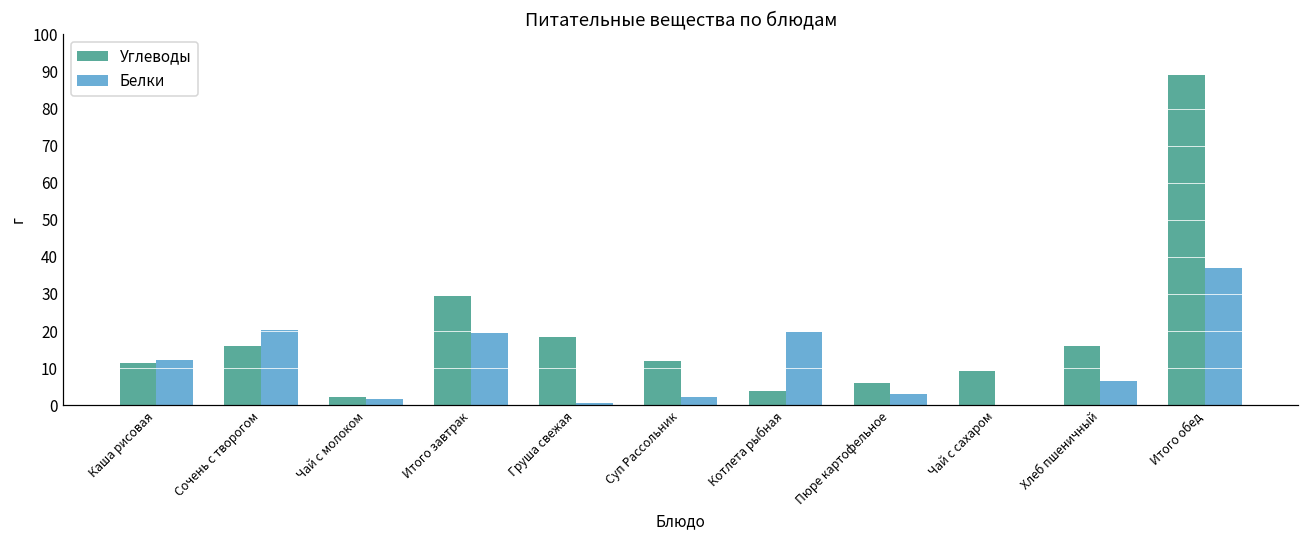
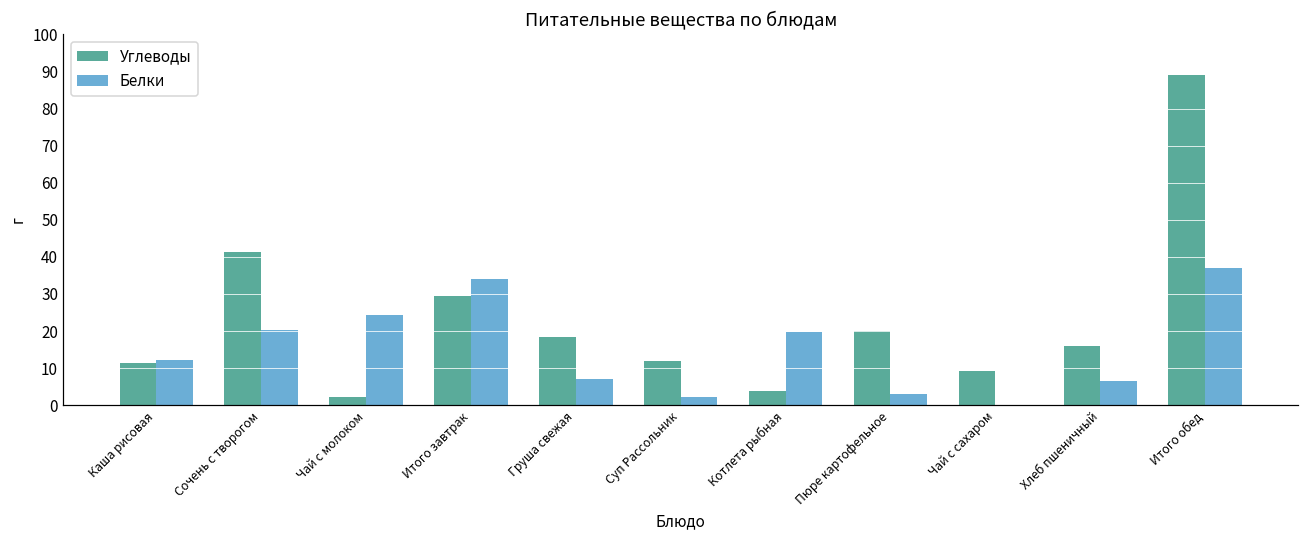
  {
    "Углеводы": {
      "Каша рисовая": 11,
-     "Сочень с творогом": 16,
+     "Сочень с творогом": 41,
      "Чай с молоком": 2,
      "Итого завтрак": 29,
      "Груша свежая": 19,
      "Суп Рассольник": 12,
      "Котлета рыбная": 4,
-     "Пюре картофельное": 6,
+     "Пюре картофельное": 20,
      "Чай с сахаром": 9,
      "Хлеб пшеничный": 16,
      "Итого обед": 89
    },
    "Белки": {
      "Каша рисовая": 12,
      "Сочень с творогом": 20,
-     "Чай с молоком": 2,
-     "Итого завтрак": 19,
-     "Груша свежая": 1,
+     "Чай с молоком": 24,
+     "Итого завтрак": 34,
+     "Груша свежая": 7,
      "Суп Рассольник": 2,
      "Котлета рыбная": 20,
      "Пюре картофельное": 3,
      "Хлеб пшеничный": 7,
      "Итого обед": 37
    }
  }
